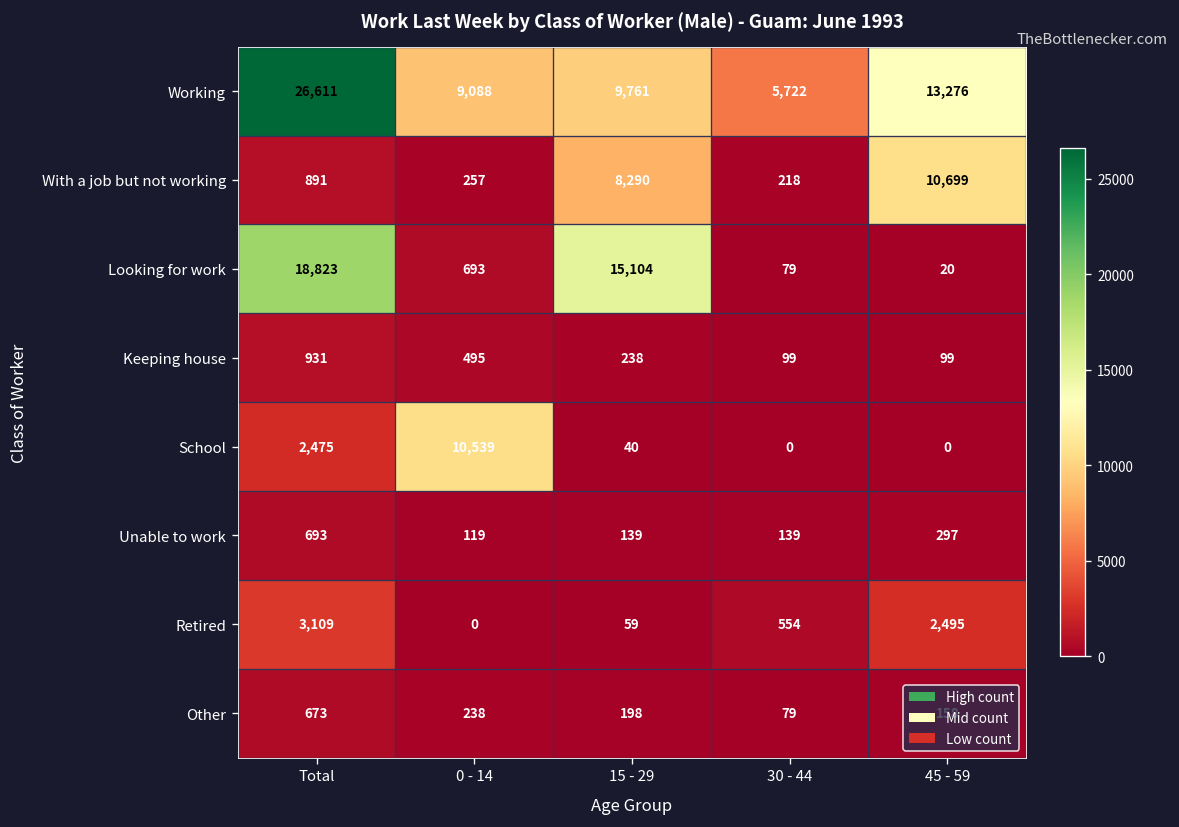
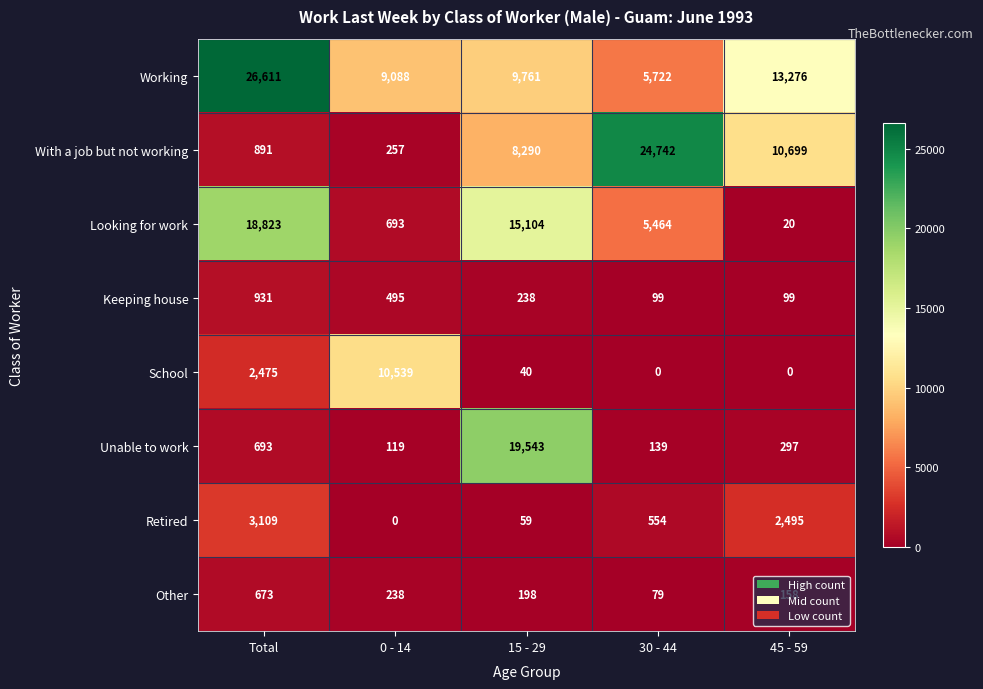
  {
    "Working": {
      "Total": "26,611",
      "0 - 14": "9,088",
      "15 - 29": "9,761",
      "30 - 44": "5,722",
      "45 - 59": "13,276"
    },
    "With a job but not working": {
      "Total": "891",
      "0 - 14": "257",
      "15 - 29": "8,290",
-     "30 - 44": "218",
+     "30 - 44": "24,742",
      "45 - 59": "10,699"
    },
    "Looking for work": {
      "Total": "18,823",
      "0 - 14": "693",
      "15 - 29": "15,104",
-     "30 - 44": "79",
+     "30 - 44": "5,464",
      "45 - 59": "20"
    },
    "Keeping house": {
      "Total": "931",
      "0 - 14": "495",
      "15 - 29": "238",
      "30 - 44": "99",
      "45 - 59": "99"
    },
    "School": {
      "Total": "2,475",
      "0 - 14": "10,539",
      "15 - 29": "40",
      "30 - 44": "0",
      "45 - 59": "0"
    },
    "Unable to work": {
      "Total": "693",
      "0 - 14": "119",
-     "15 - 29": "139",
+     "15 - 29": "19,543",
      "30 - 44": "139",
      "45 - 59": "297"
    },
    "Retired": {
      "Total": "3,109",
      "0 - 14": "0",
      "15 - 29": "59",
      "30 - 44": "554",
      "45 - 59": "2,495"
    },
    "Other": {
      "Total": "673",
      "0 - 14": "238",
      "15 - 29": "198",
      "30 - 44": "79"
    }
  }
